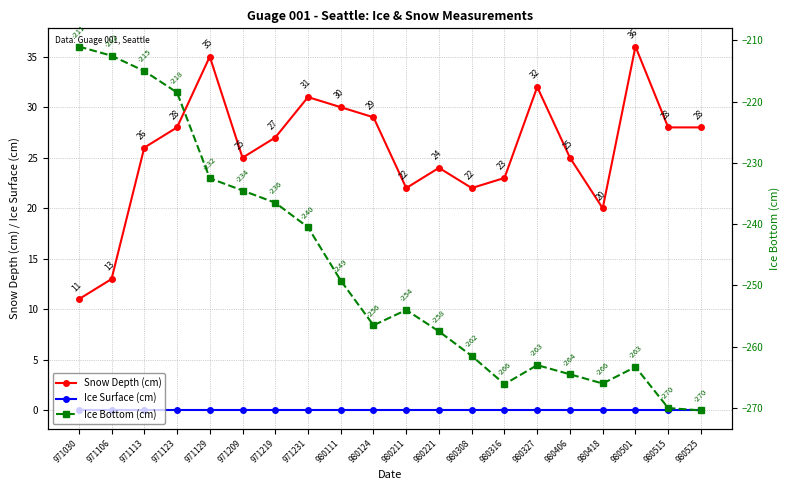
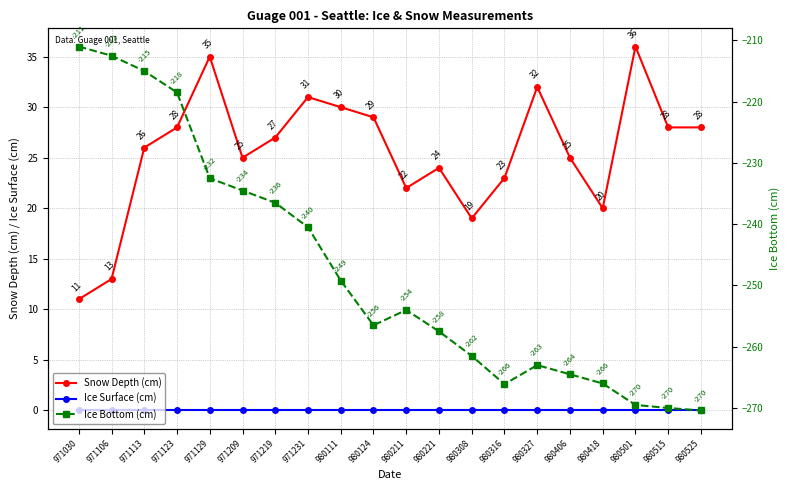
  {
    "Snow Depth (cm)": {
      "971030": 11,
      "971106": 13,
      "971113": 26,
      "971123": 28,
      "971129": 35,
      "971209": 25,
      "971219": 27,
      "971231": 31,
      "980111": 30,
      "980124": 29,
      "980211": 22,
      "980221": 24,
-     "980308": 22,
+     "980308": 19,
      "980316": 23,
      "980327": 32,
      "980406": 25,
      "980418": 20,
      "980501": 36,
      "980515": 28,
      "980525": 28
    },
    "Ice Bottom (cm)": {
      "971113": -215,
      "971123": -218,
      "971129": -232,
      "971209": -234,
      "971219": -236,
      "971231": -240,
      "980111": -249,
      "980124": -256,
      "980211": -254,
      "980221": -258,
      "980308": -262,
      "980316": -266,
      "980327": -263,
      "980406": -264,
      "980418": -266,
-     "980501": -263,
+     "980501": -270,
      "980515": -270,
      "980525": -270
    }
  }
